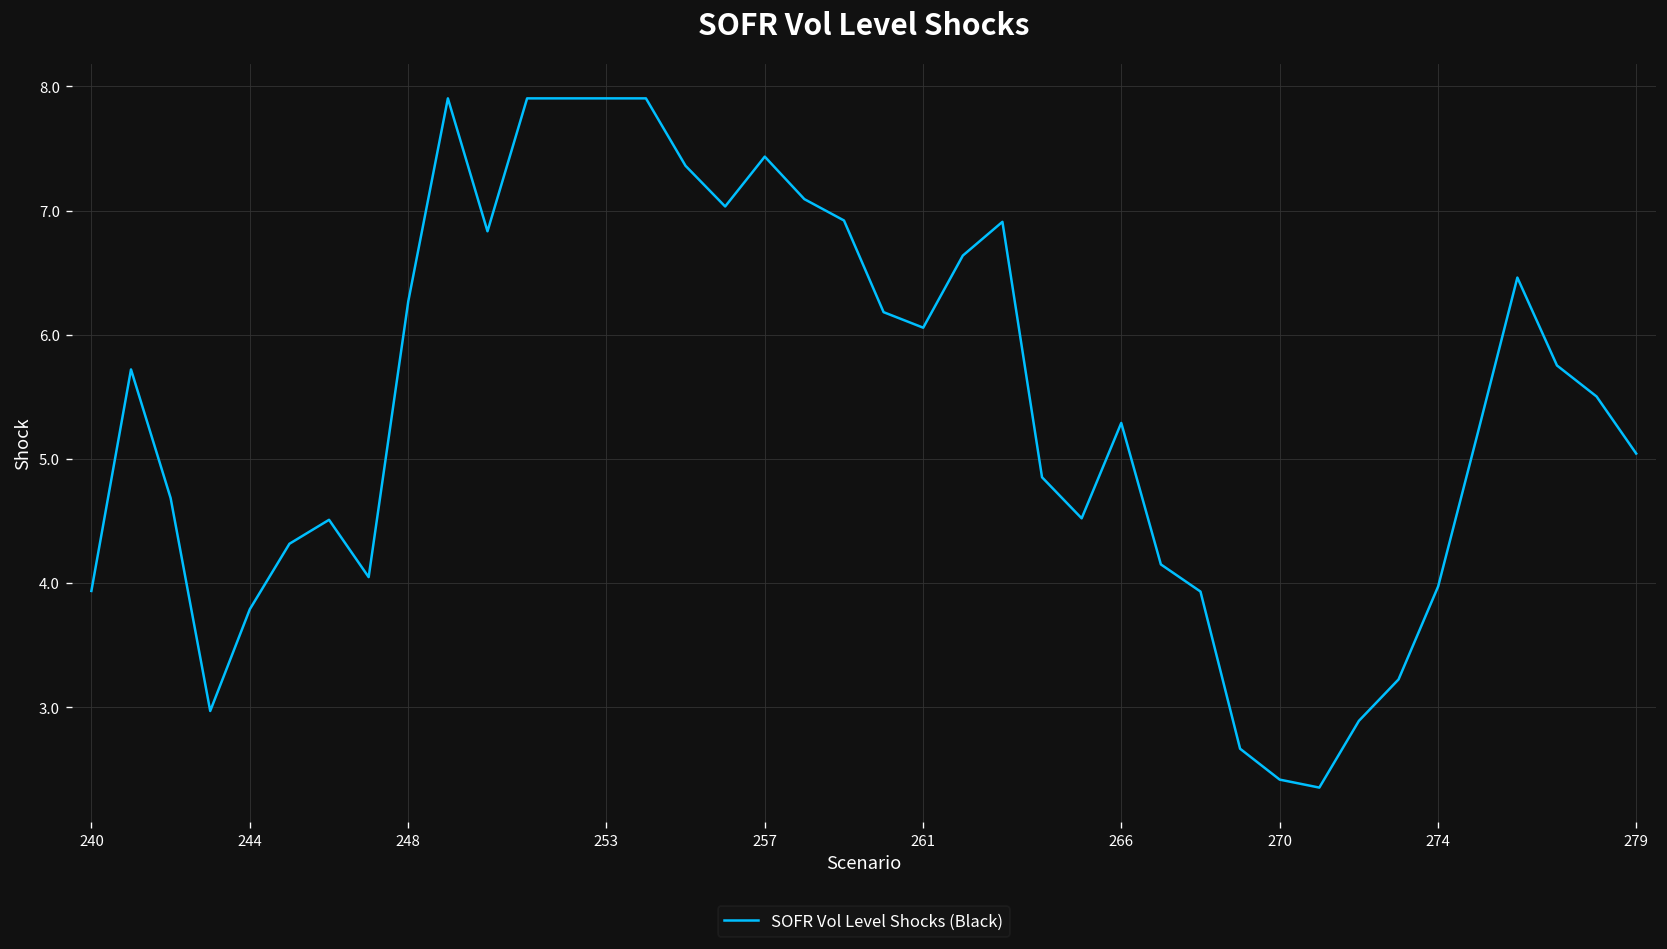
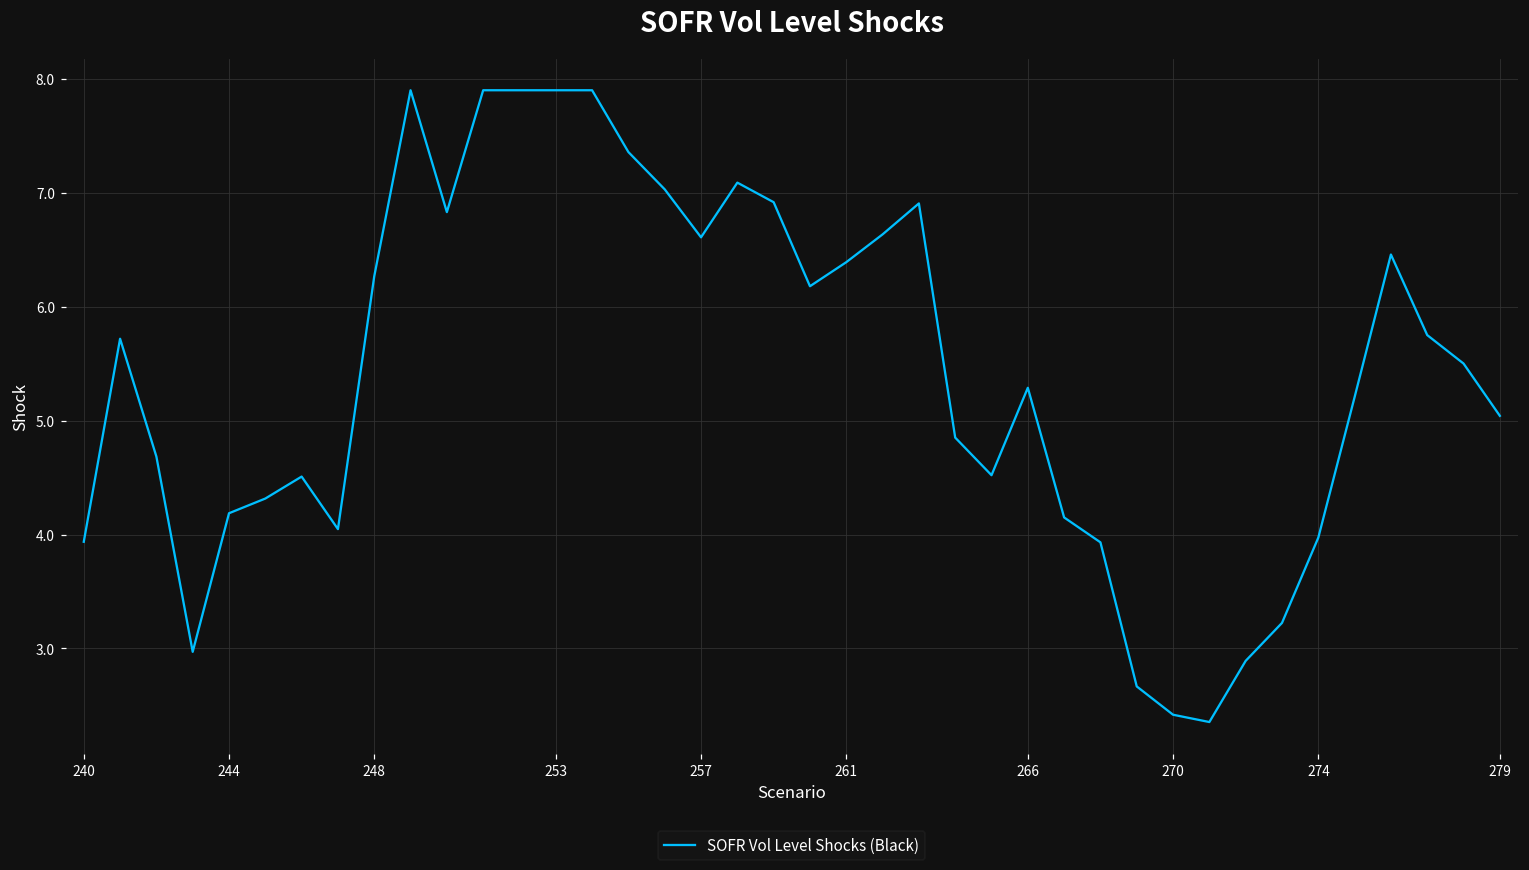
  {
    "240": 3.94,
-   "244": 3.79,
+   "244": 4.19,
    "248": 6.27,
    "253": 7.90,
-   "257": 7.43,
-   "261": 6.06,
+   "257": 6.61,
+   "261": 6.39,
    "266": 5.29,
    "270": 2.42,
    "274": 3.97,
    "279": 5.04
  }
